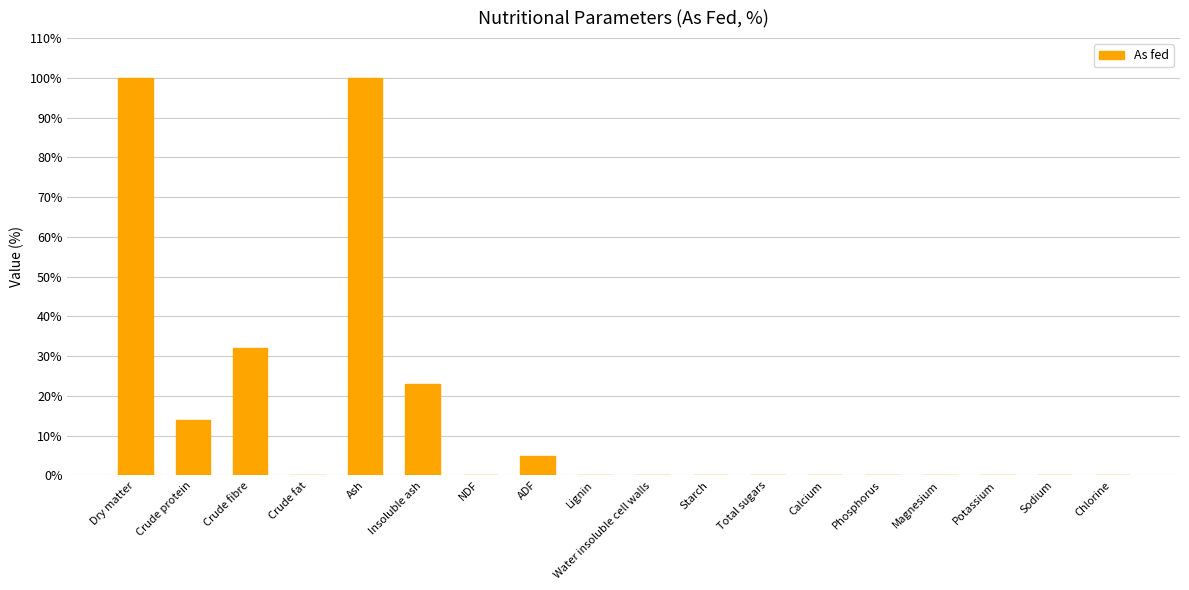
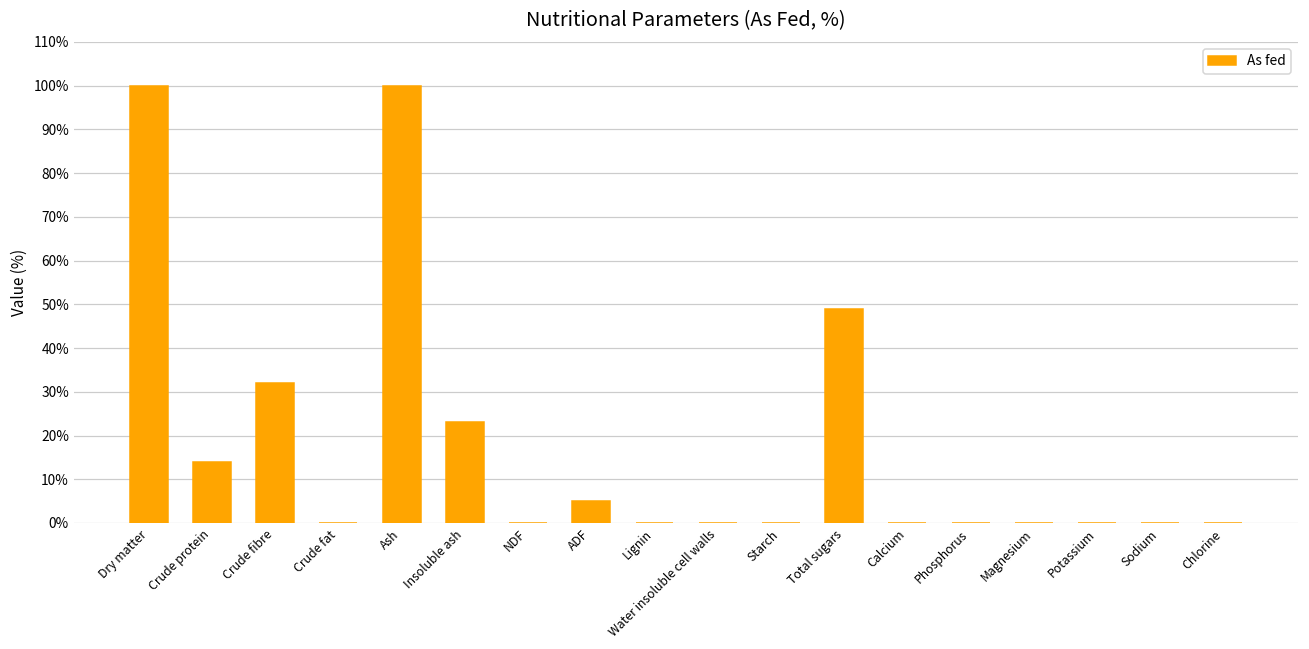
  {
    "Dry matter": "100%",
    "Crude protein": "14%",
    "Crude fibre": "32%",
    "Crude fat": "0%",
    "Ash": "100%",
    "Insoluble ash": "23%",
    "NDF": "0%",
    "ADF": "5%",
    "Lignin": "0%",
    "Water insoluble cell walls": "0%",
    "Starch": "0%",
-   "Total sugars": "0%",
+   "Total sugars": "49%",
    "Calcium": "0%",
    "Phosphorus": "0%",
    "Magnesium": "0%",
    "Potassium": "0%",
    "Sodium": "0%",
    "Chlorine": "0%"
  }
